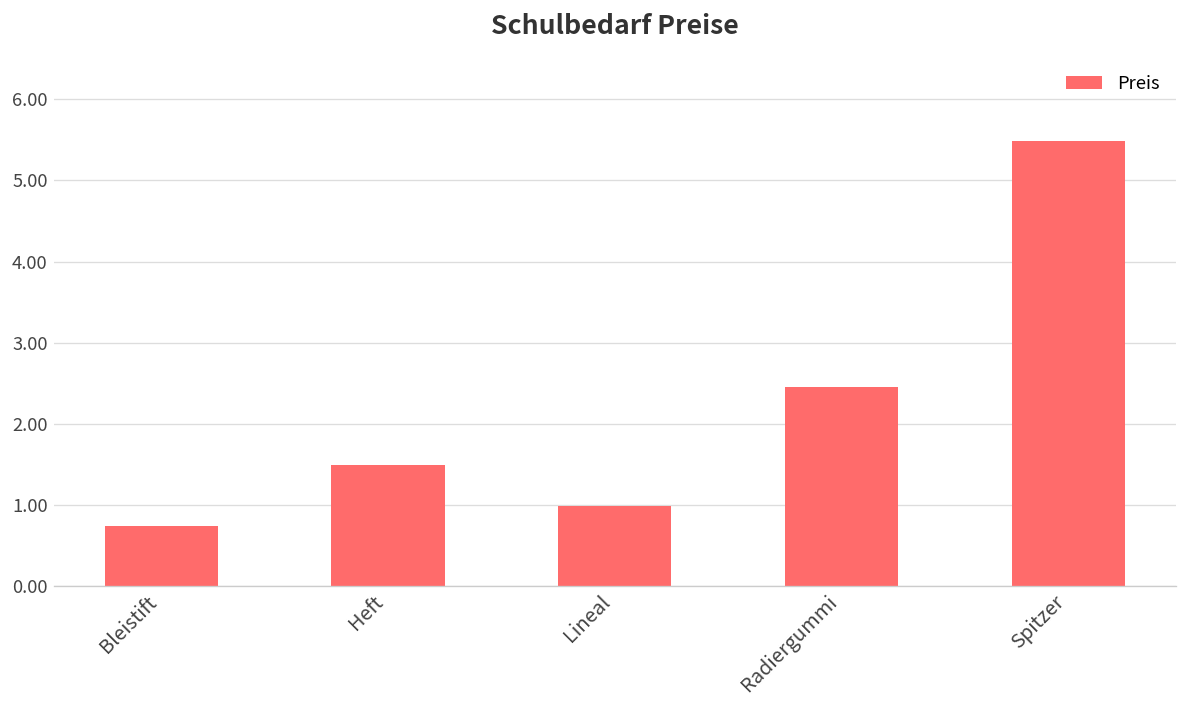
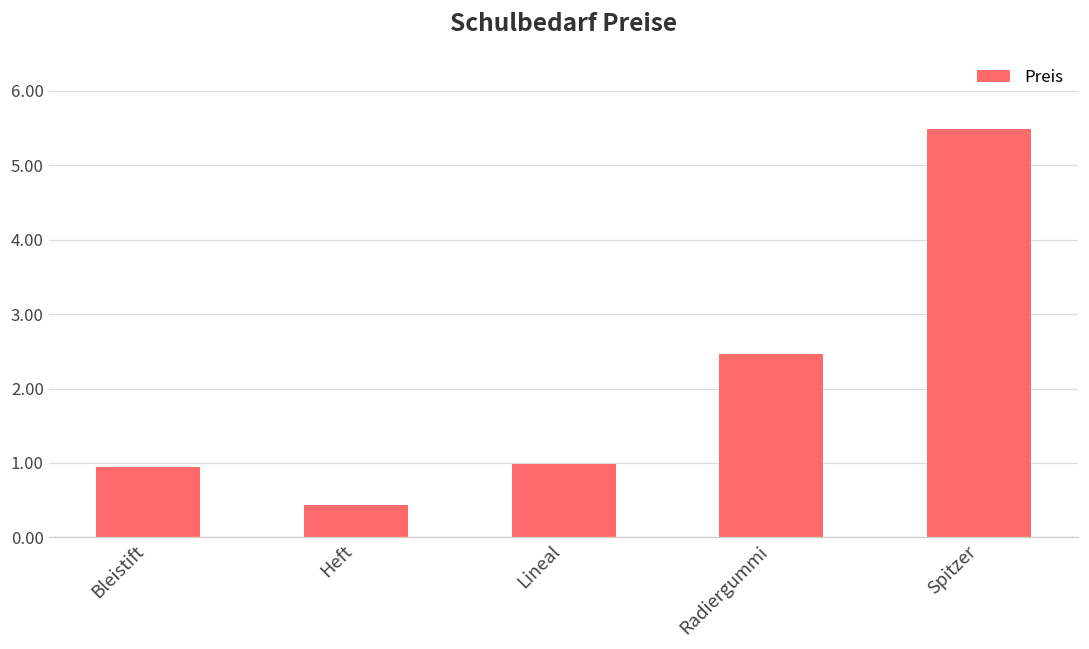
  {
-   "Bleistift": 0.7,
-   "Heft": 1.5,
+   "Bleistift": 1.0,
+   "Heft": 0.4,
    "Lineal": 1.0,
    "Radiergummi": 2.5,
    "Spitzer": 5.5
  }
